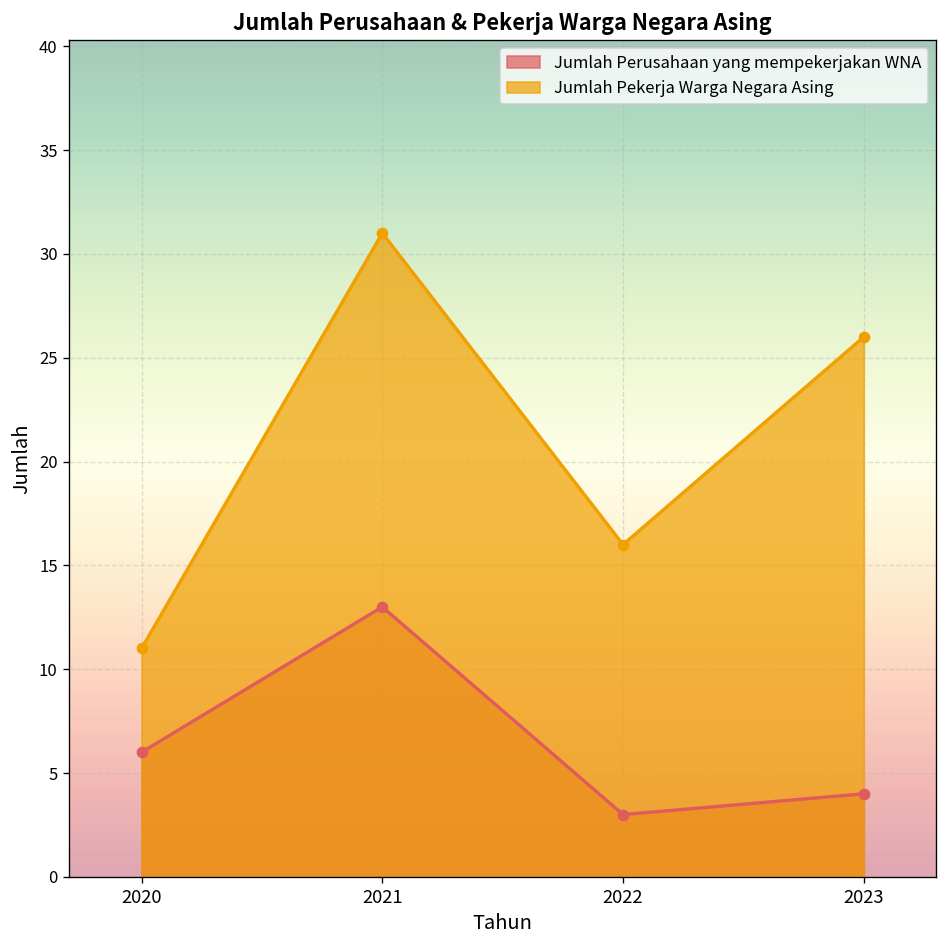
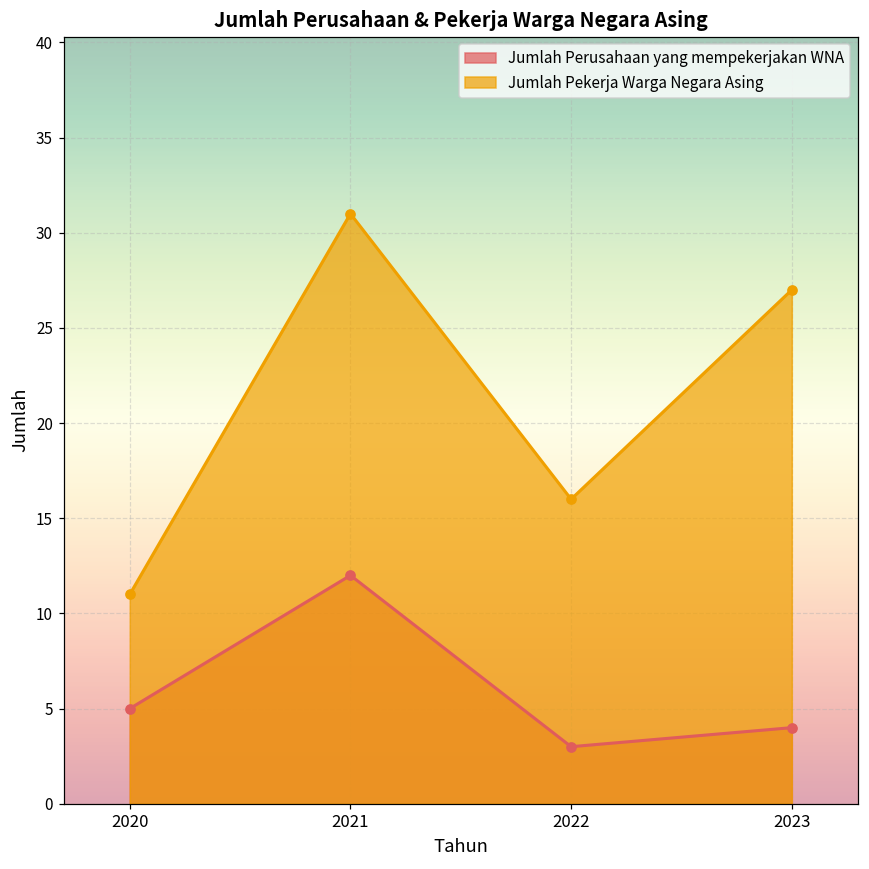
  {
    "Jumlah Perusahaan yang mempekerjakan WNA": {
-     "2020": 6,
-     "2021": 13,
+     "2020": 5,
+     "2021": 12,
      "2022": 3,
      "2023": 4
    },
    "Jumlah Pekerja Warga Negara Asing": {
      "2020": 11,
      "2021": 31,
      "2022": 16,
-     "2023": 26
+     "2023": 27
    }
  }
